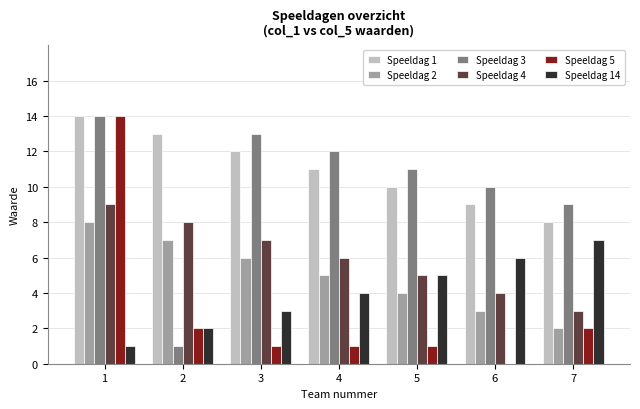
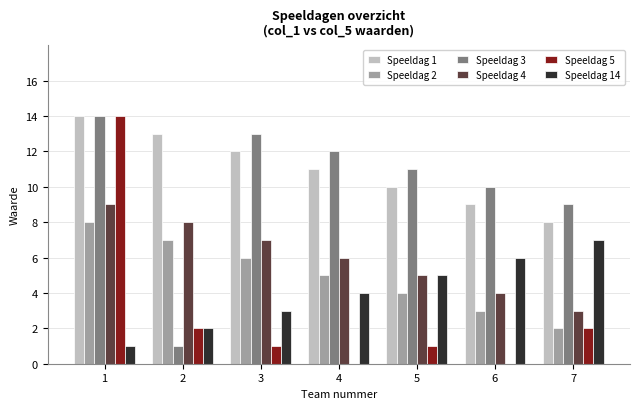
  {
    "Speeldag 5": {
      "1": 14,
      "2": 2,
      "3": 1,
-     "4": 1,
+     "4": 0,
      "5": 1,
      "6": 0,
      "7": 2
    }
  }
